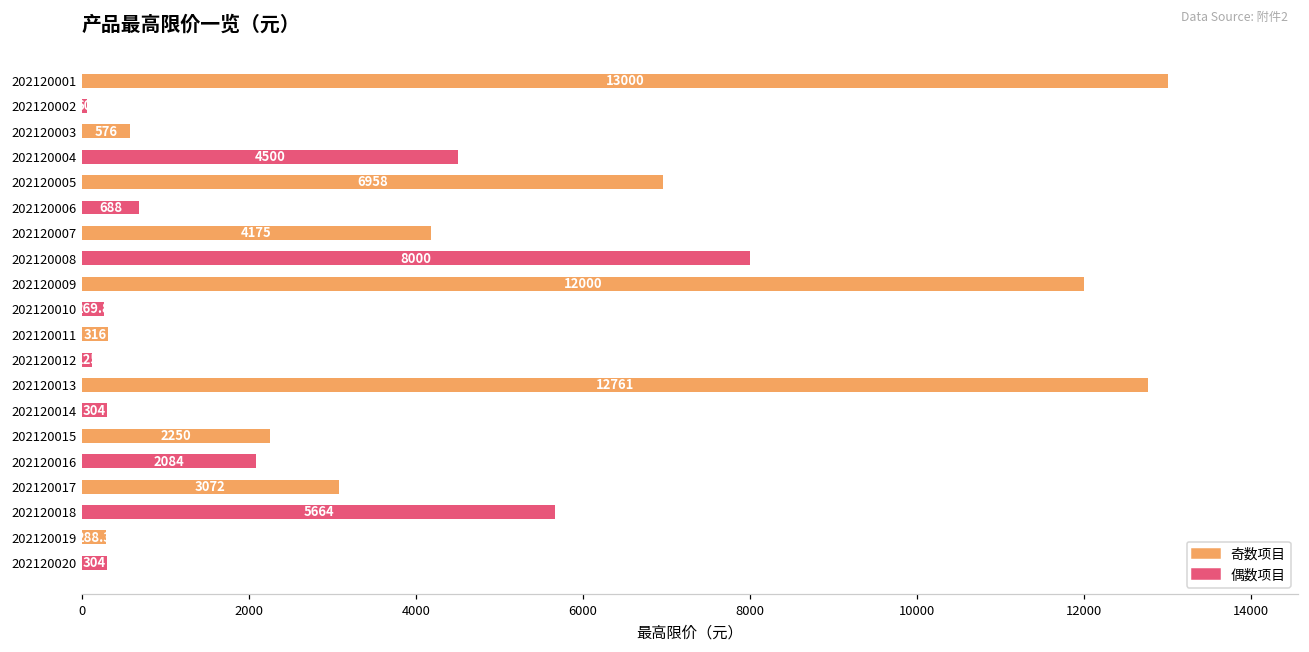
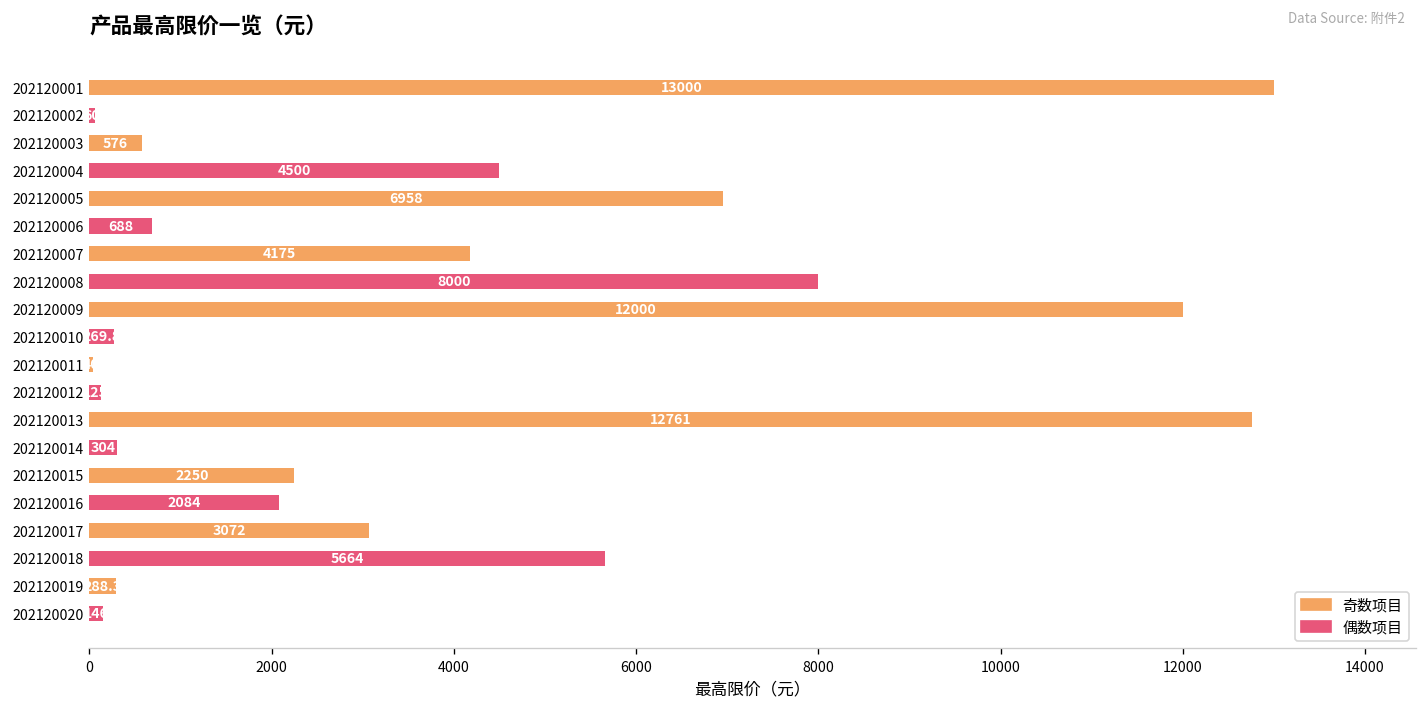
  {
    "202120002": 100,
-   "202120011": 300,
+   "202120011": 0,
    "202120012": 100,
-   "202120020": 300
+   "202120020": 100
  }
